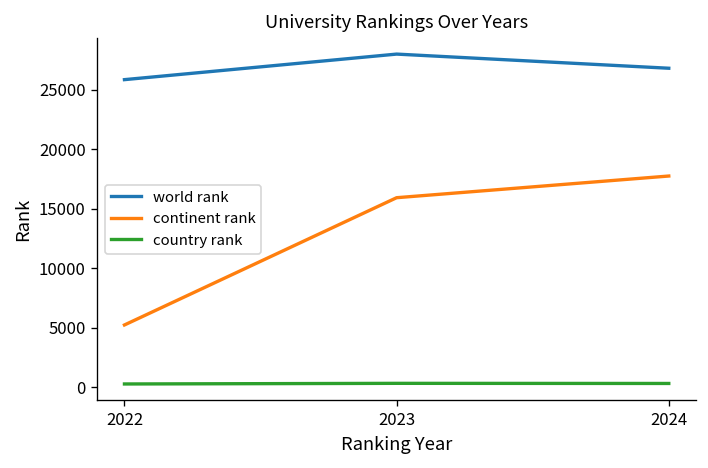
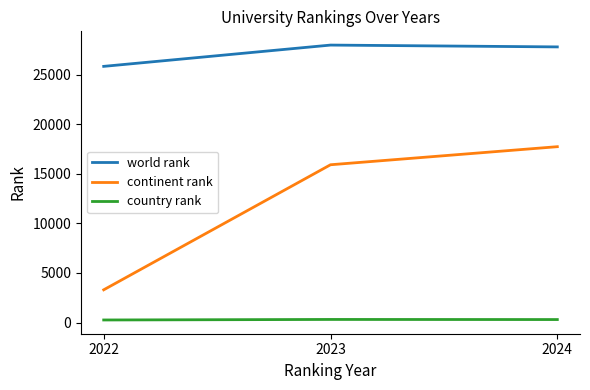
  {
    "world rank": {
      "2022": 26000,
      "2023": 28000,
-     "2024": 27000
+     "2024": 28000
    },
    "continent rank": {
-     "2022": 5000,
+     "2022": 3000,
      "2023": 16000,
      "2024": 18000
    },
    "country rank": {
      "2022": 0,
      "2023": 0,
      "2024": 0
    }
  }
